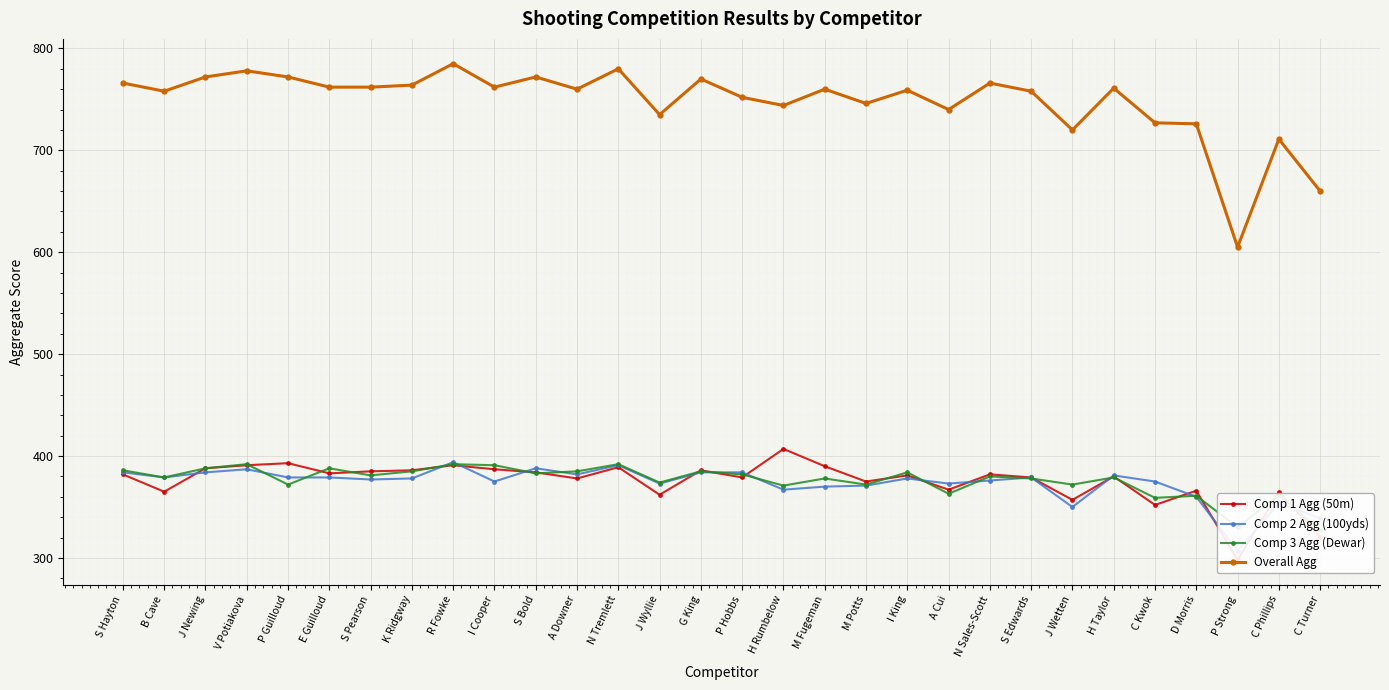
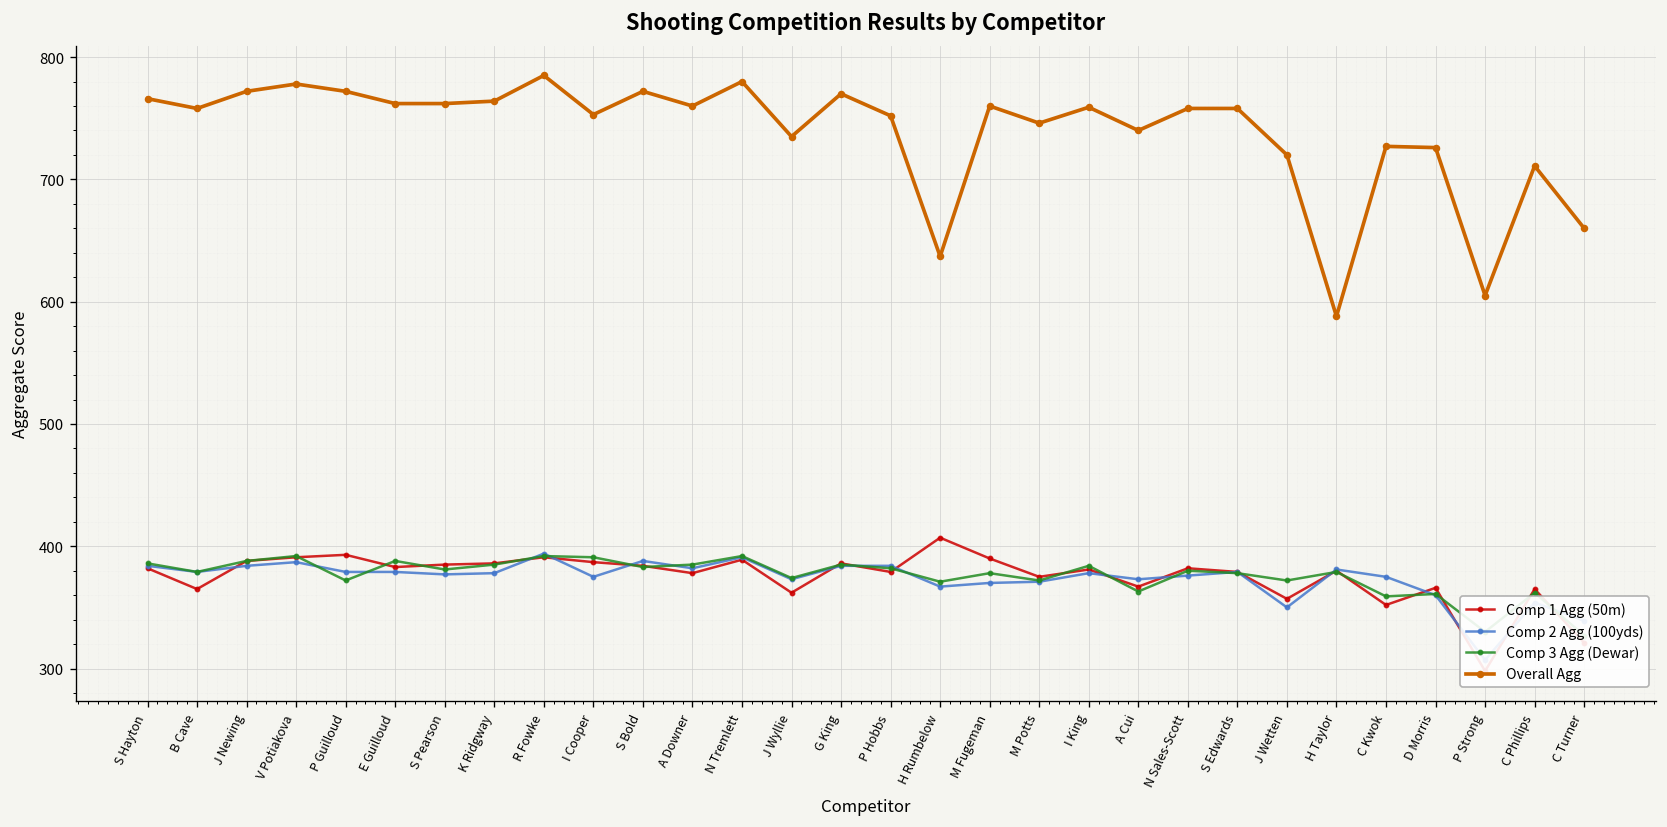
  {
    "Comp 1 Agg (50m)": {
      "B Cave": 365,
      "P Guilloud": 393,
      "E Guilloud": 383,
      "S Pearson": 385,
      "I Cooper": 387,
      "A Downer": 378,
      "J Wyllie": 362,
      "P Hobbs": 379,
      "H Rumbelow": 407,
      "M Fugeman": 390,
      "M Potts": 375,
      "I King": 381,
      "A Cui": 367,
      "J Wetten": 357,
      "C Kwok": 352,
      "D Morris": 366,
      "C Phillips": 365
    },
    "Comp 2 Agg (100yds)": {
      "J Newing": 384,
      "V Potiakova": 387,
      "P Guilloud": 379,
      "E Guilloud": 379,
      "S Pearson": 377,
      "K Ridgway": 378,
      "I Cooper": 375,
      "S Bold": 388,
      "A Downer": 382,
      "H Rumbelow": 367,
      "M Fugeman": 370,
      "I King": 378,
      "A Cui": 373,
      "N Sales-Scott": 376,
      "J Wetten": 350,
      "C Kwok": 375
    },
    "Comp 3 Agg (Dewar)": {
      "P Guilloud": 372,
      "E Guilloud": 388,
      "S Pearson": 381,
      "I Cooper": 391,
      "A Downer": 385,
      "H Rumbelow": 371,
      "M Fugeman": 378,
      "I King": 384,
      "A Cui": 363,
      "J Wetten": 372,
      "C Kwok": 359
    },
    "Overall Agg": {
      "S Hayton": 766,
      "B Cave": 758,
      "J Newing": 772,
      "V Potiakova": 778,
      "P Guilloud": 772,
      "E Guilloud": 762,
      "S Pearson": 762,
      "K Ridgway": 764,
      "R Fowke": 785,
-     "I Cooper": 762,
+     "I Cooper": 753,
      "S Bold": 772,
      "A Downer": 760,
      "N Tremlett": 780,
      "J Wyllie": 735,
      "G King": 770,
      "P Hobbs": 752,
-     "H Rumbelow": 744,
+     "H Rumbelow": 637,
      "M Fugeman": 760,
      "M Potts": 746,
      "I King": 759,
      "A Cui": 740,
-     "N Sales-Scott": 766,
+     "N Sales-Scott": 758,
      "S Edwards": 758,
      "J Wetten": 720,
-     "H Taylor": 761,
+     "H Taylor": 588,
      "C Kwok": 727,
      "D Morris": 726,
      "P Strong": 605,
      "C Phillips": 711,
      "C Turner": 660
    }
  }
